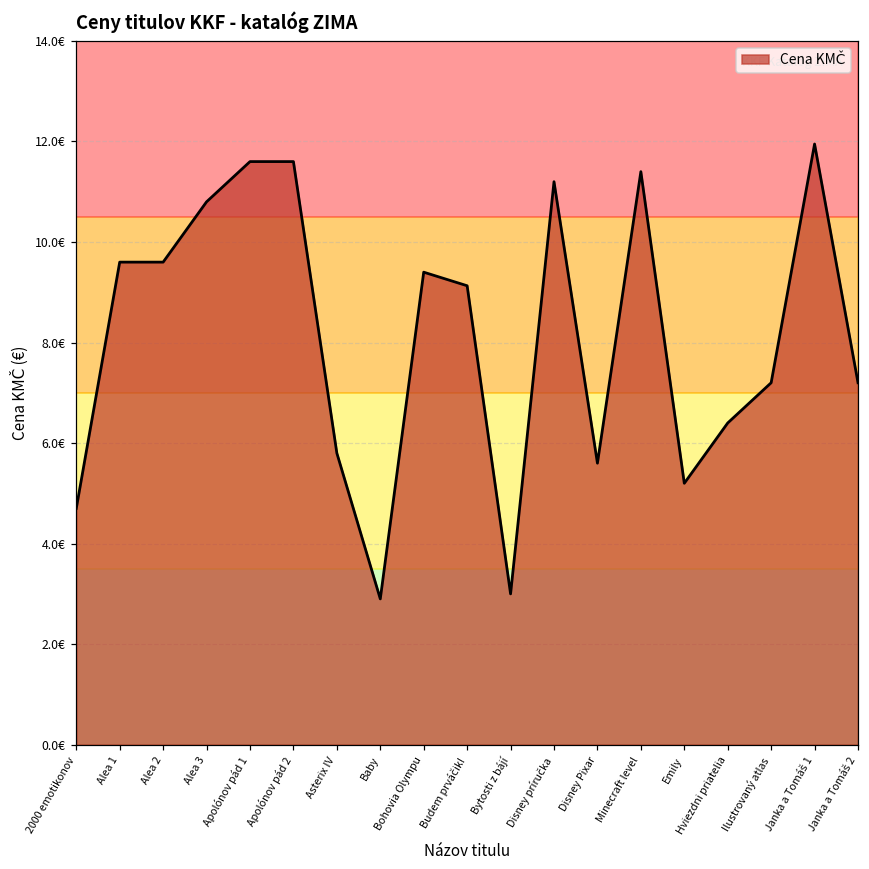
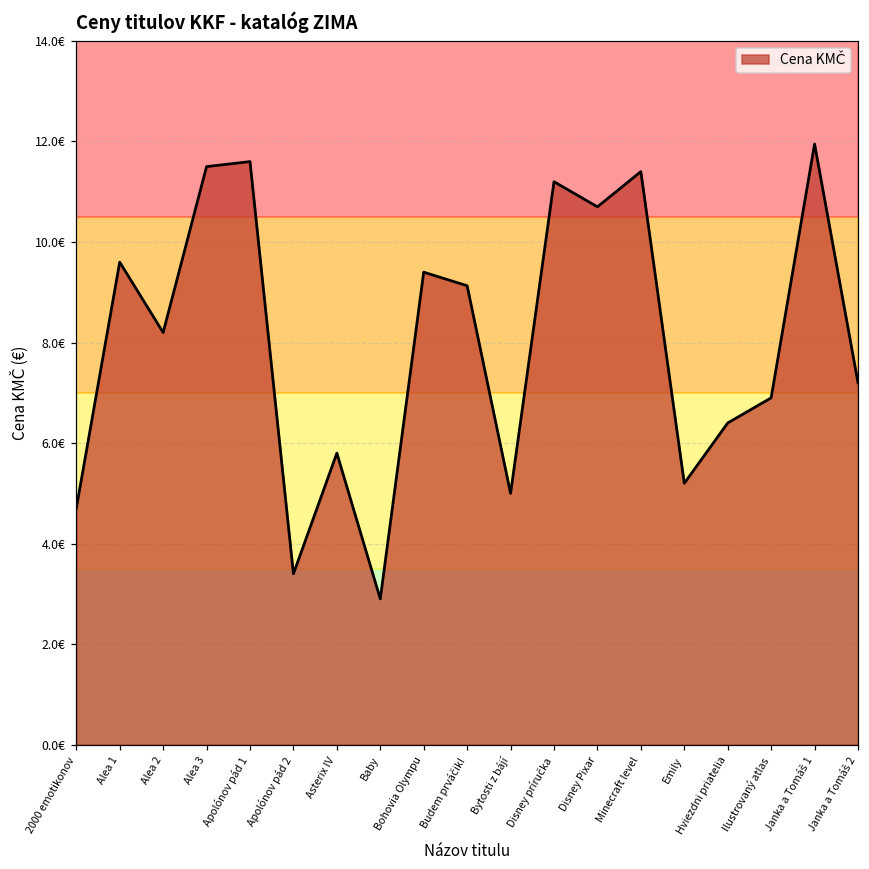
  {
    "2000 emotikonov": "4.7€",
    "Alea 1": "9.6€",
-   "Alea 2": "9.6€",
-   "Alea 3": "10.8€",
+   "Alea 2": "8.2€",
+   "Alea 3": "11.5€",
    "Apolónov pád 1": "11.6€",
-   "Apolónov pád 2": "11.6€",
+   "Apolónov pád 2": "3.4€",
    "Asterix IV": "5.8€",
    "Baby": "2.9€",
    "Bohovia Olympu": "9.4€",
    "Budem prváčik!": "9.1€",
-   "Bytosti z bájí": "3€",
+   "Bytosti z bájí": "5€",
    "Disney príručka": "11.2€",
-   "Disney Pixar": "5.6€",
+   "Disney Pixar": "10.7€",
    "Minecraft level": "11.4€",
    "Emily": "5.2€",
    "Hviezdni priatelia": "6.4€",
-   "Ilustrovaný atlas": "7.2€",
+   "Ilustrovaný atlas": "6.9€",
    "Janka a Tomáš 1": "12.0€",
    "Janka a Tomáš 2": "7.2€"
  }
